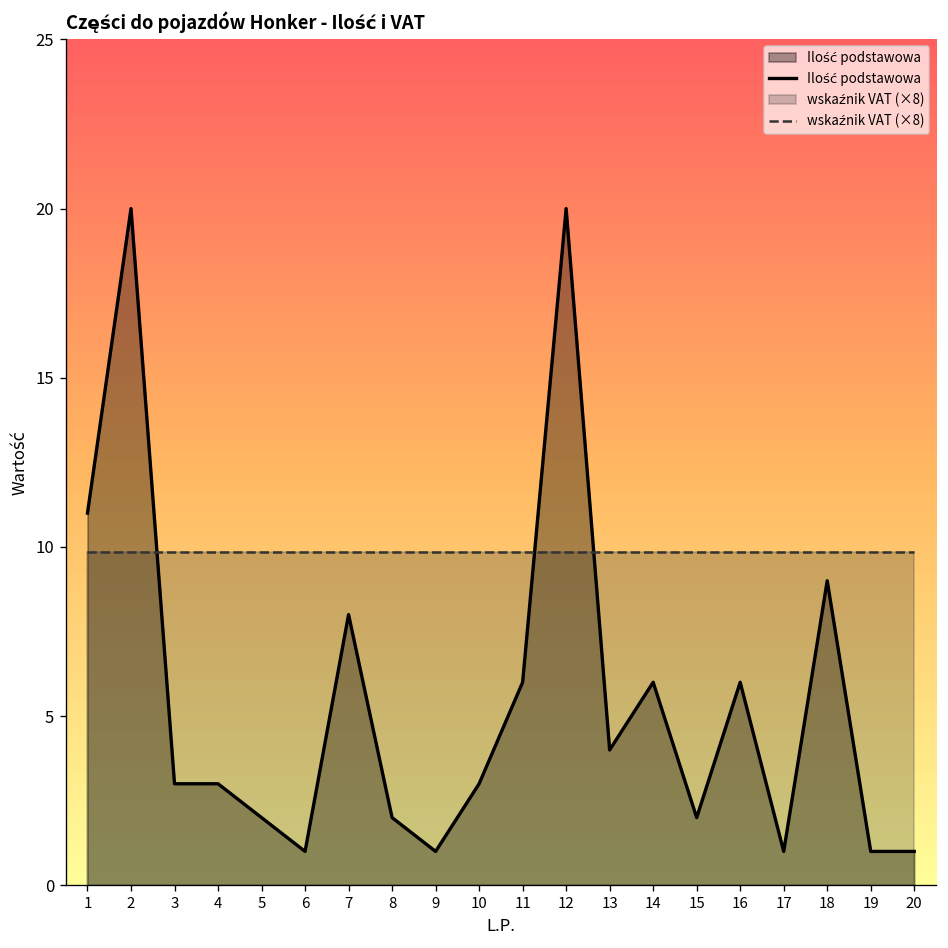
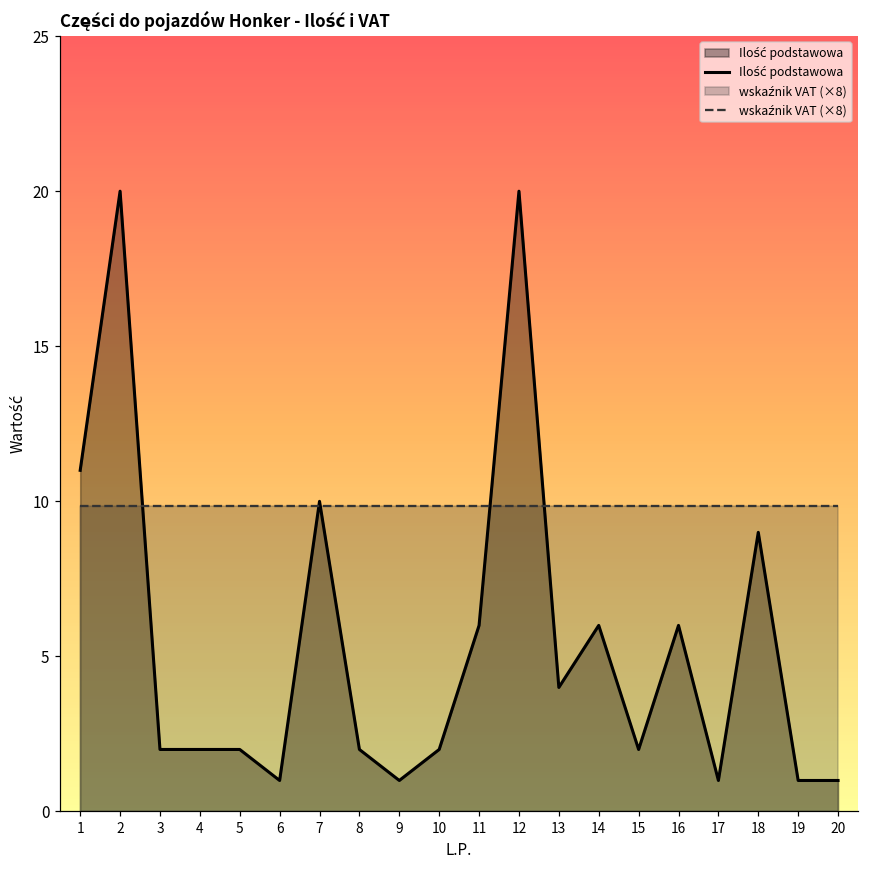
  {
    "Ilość podstawowa": {
      "1": 11,
      "2": 20,
-     "3": 3,
-     "4": 3,
+     "3": 2,
+     "4": 2,
      "5": 2,
      "6": 1,
-     "7": 8,
+     "7": 10,
      "8": 2,
      "9": 1,
-     "10": 3,
+     "10": 2,
      "11": 6,
      "12": 20,
      "13": 4,
      "14": 6,
      "15": 2,
      "16": 6,
      "17": 1,
      "18": 9,
      "19": 1,
      "20": 1
    },
    "wskaźnik VAT (×8)": {
      "1": 9.8,
      "2": 9.8,
      "3": 9.8,
      "4": 9.8,
      "5": 9.8,
      "6": 9.8,
      "7": 9.8,
      "8": 9.8,
      "9": 9.8,
      "10": 9.8,
      "11": 9.8,
      "12": 9.8,
      "13": 9.8,
      "14": 9.8,
      "15": 9.8,
      "16": 9.8,
      "17": 9.8,
      "18": 9.8,
      "19": 9.8,
      "20": 9.8
    }
  }
